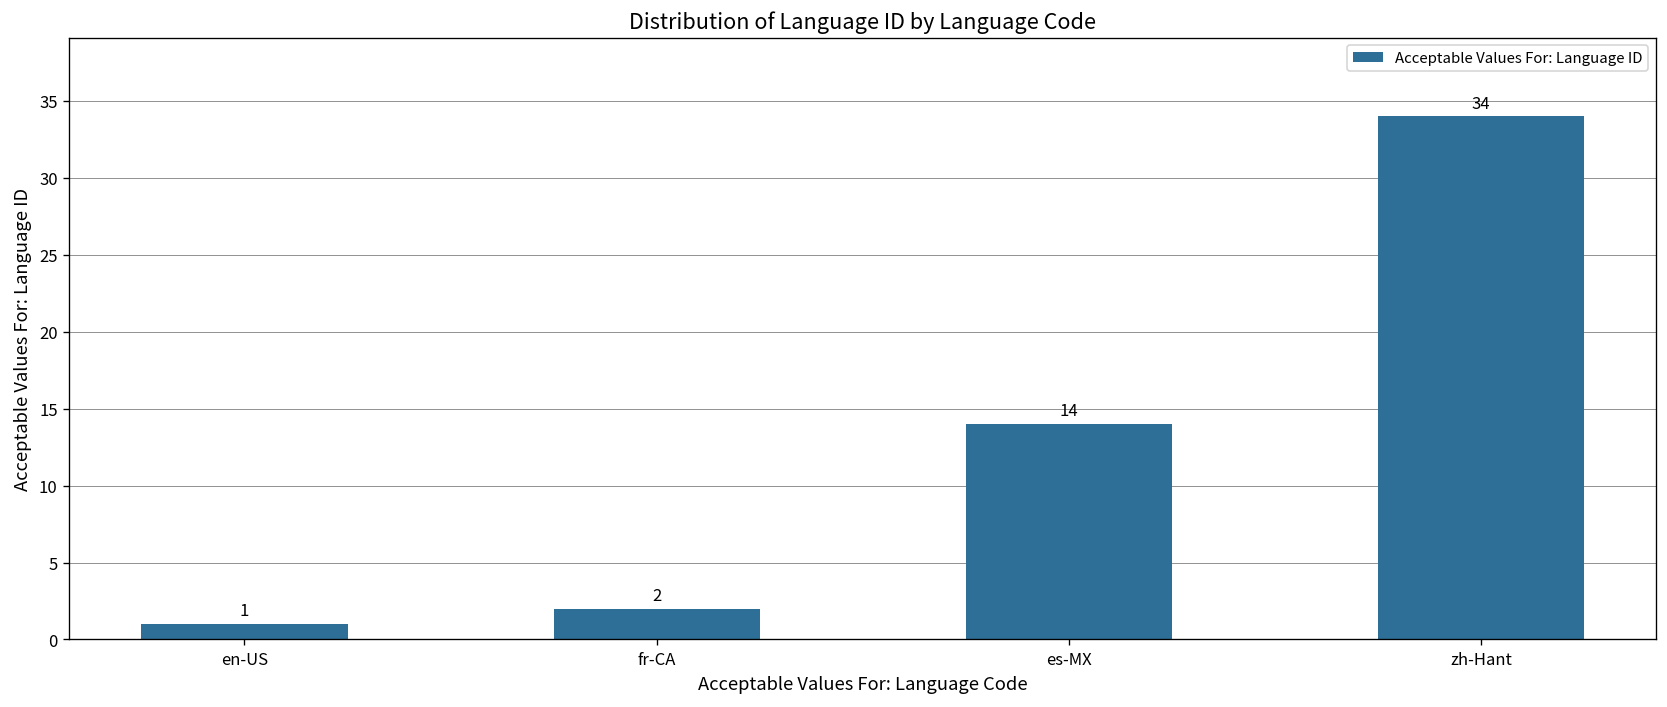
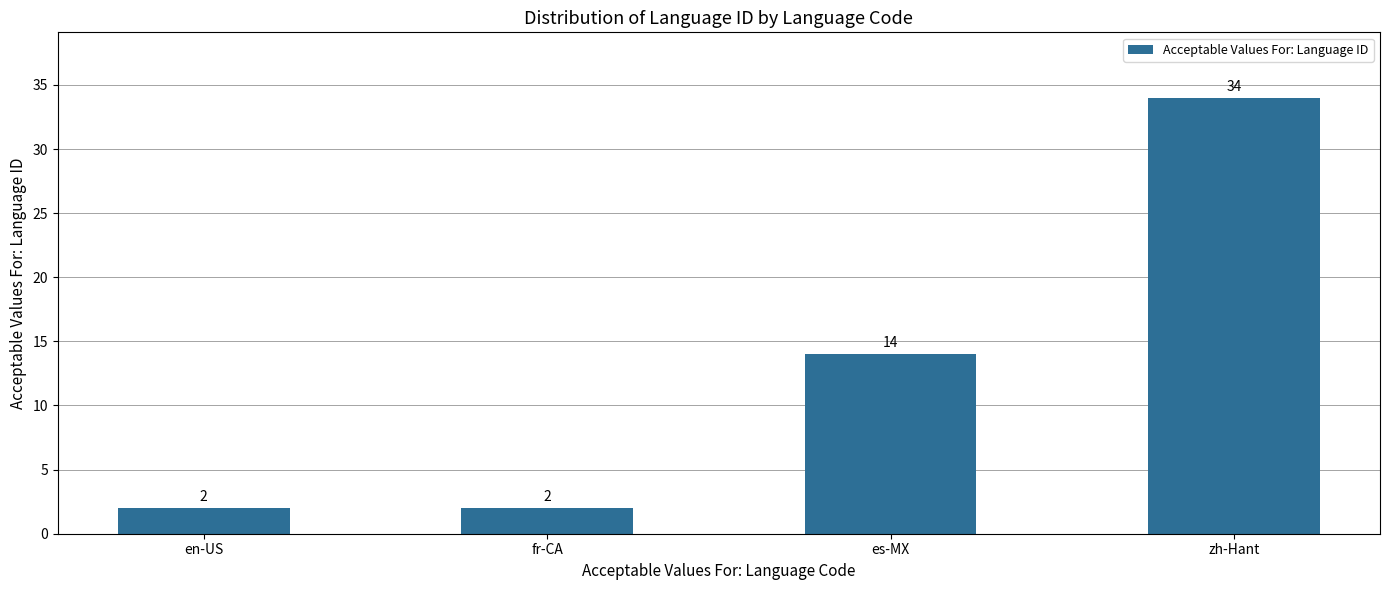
  {
-   "en-US": 1,
+   "en-US": 2,
    "fr-CA": 2,
    "es-MX": 14,
    "zh-Hant": 34
  }
